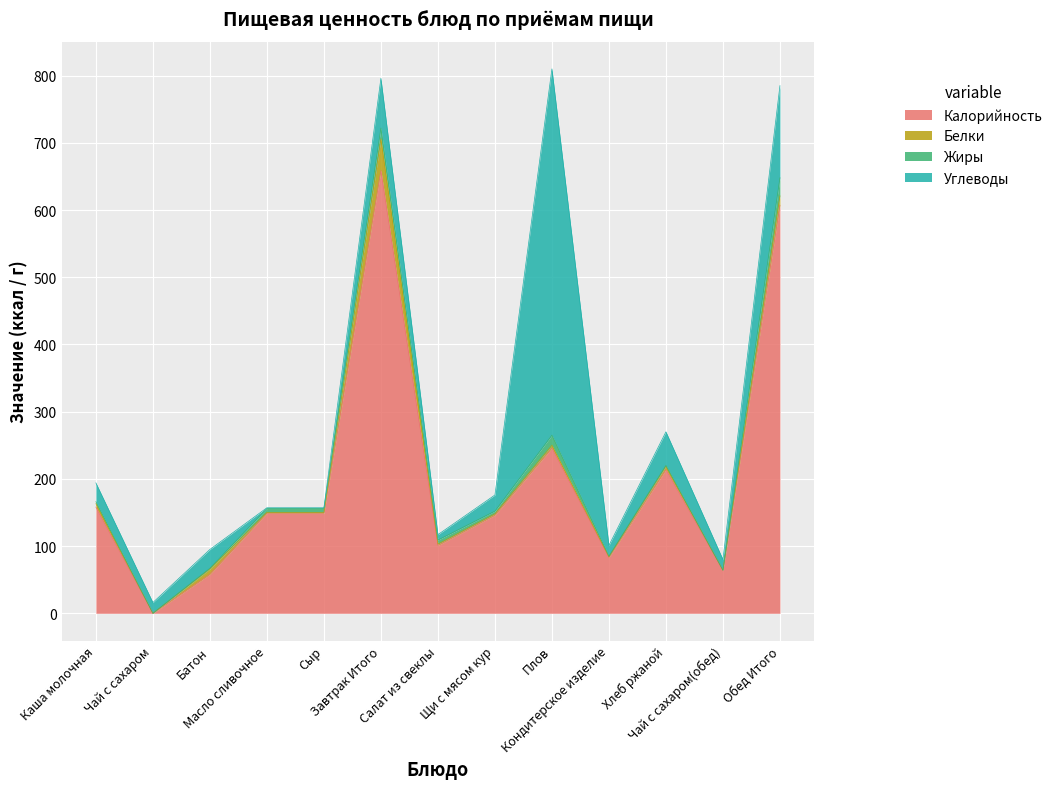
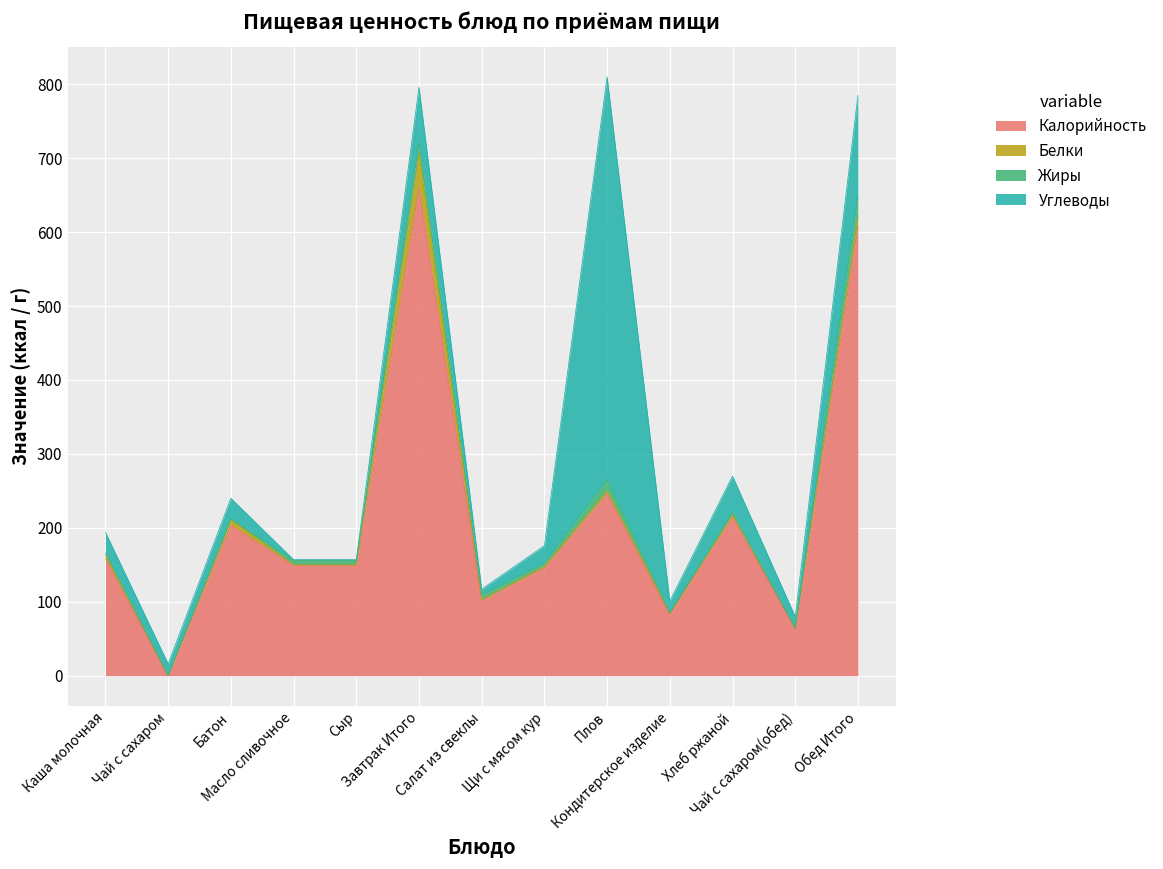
  {
    "Калорийность": {
      "Каша молочная": 160,
-     "Батон": 60,
+     "Батон": 200,
      "Завтрак Итого": 660,
      "Плов": 250,
      "Хлеб ржаной": 210,
      "Обед Итого": 610
    },
    "Белки": {
      "Завтрак Итого": 50,
      "Плов": 0,
      "Обед Итого": 10
    },
    "Жиры": {
      "Завтрак Итого": 20,
      "Салат из свеклы": 10,
      "Щи с мясом кур": 0,
      "Плов": 20,
      "Обед Итого": 30
    },
    "Углеводы": {
      "Каша молочная": 30,
      "Чай с сахаром": 20,
      "Батон": 30,
      "Завтрак Итого": 70,
      "Салат из свеклы": 10,
      "Щи с мясом кур": 20,
      "Плов": 550,
      "Кондитерское изделие": 20,
      "Хлеб ржаной": 50,
      "Чай с сахаром(обед)": 20,
      "Обед Итого": 140
    }
  }
